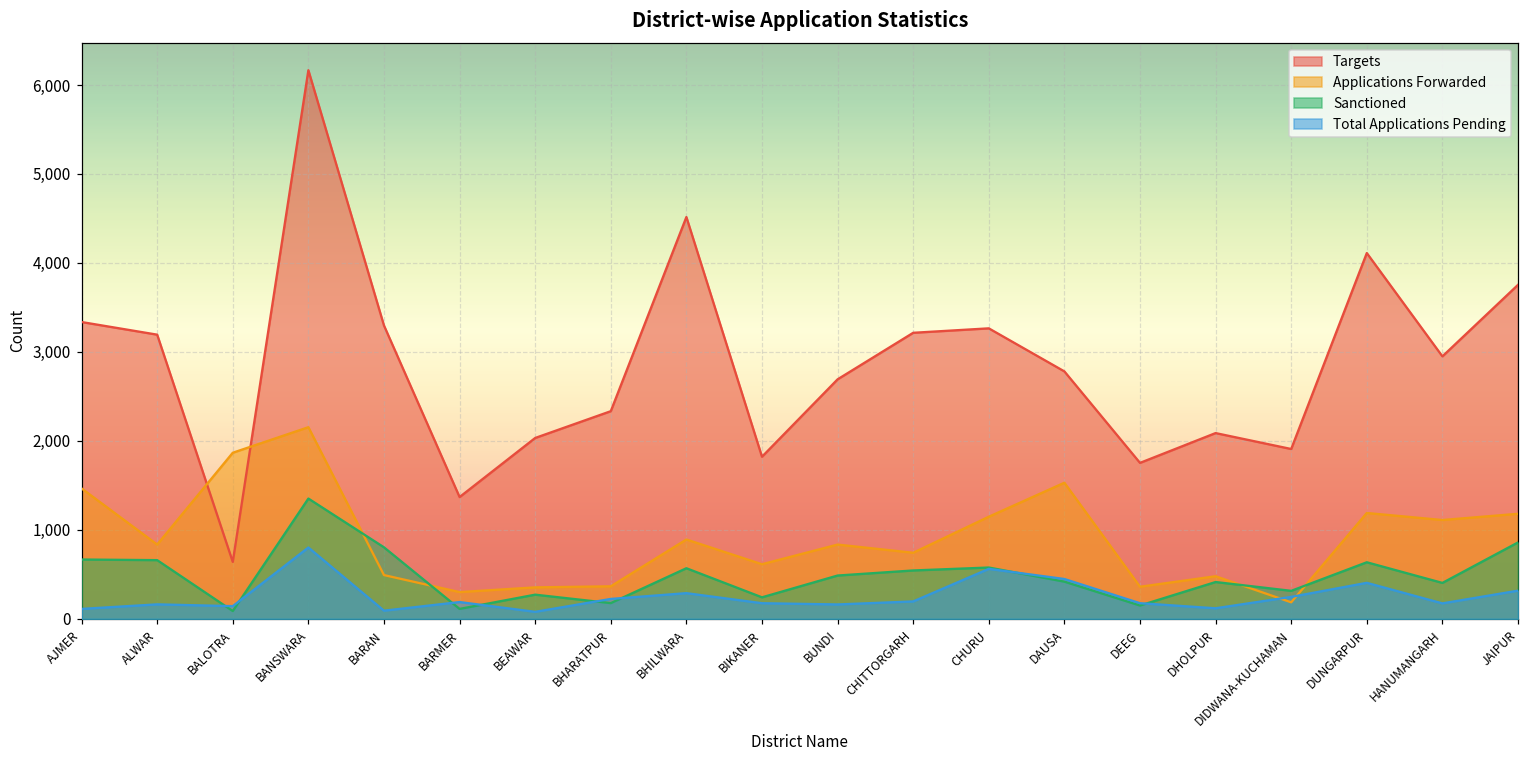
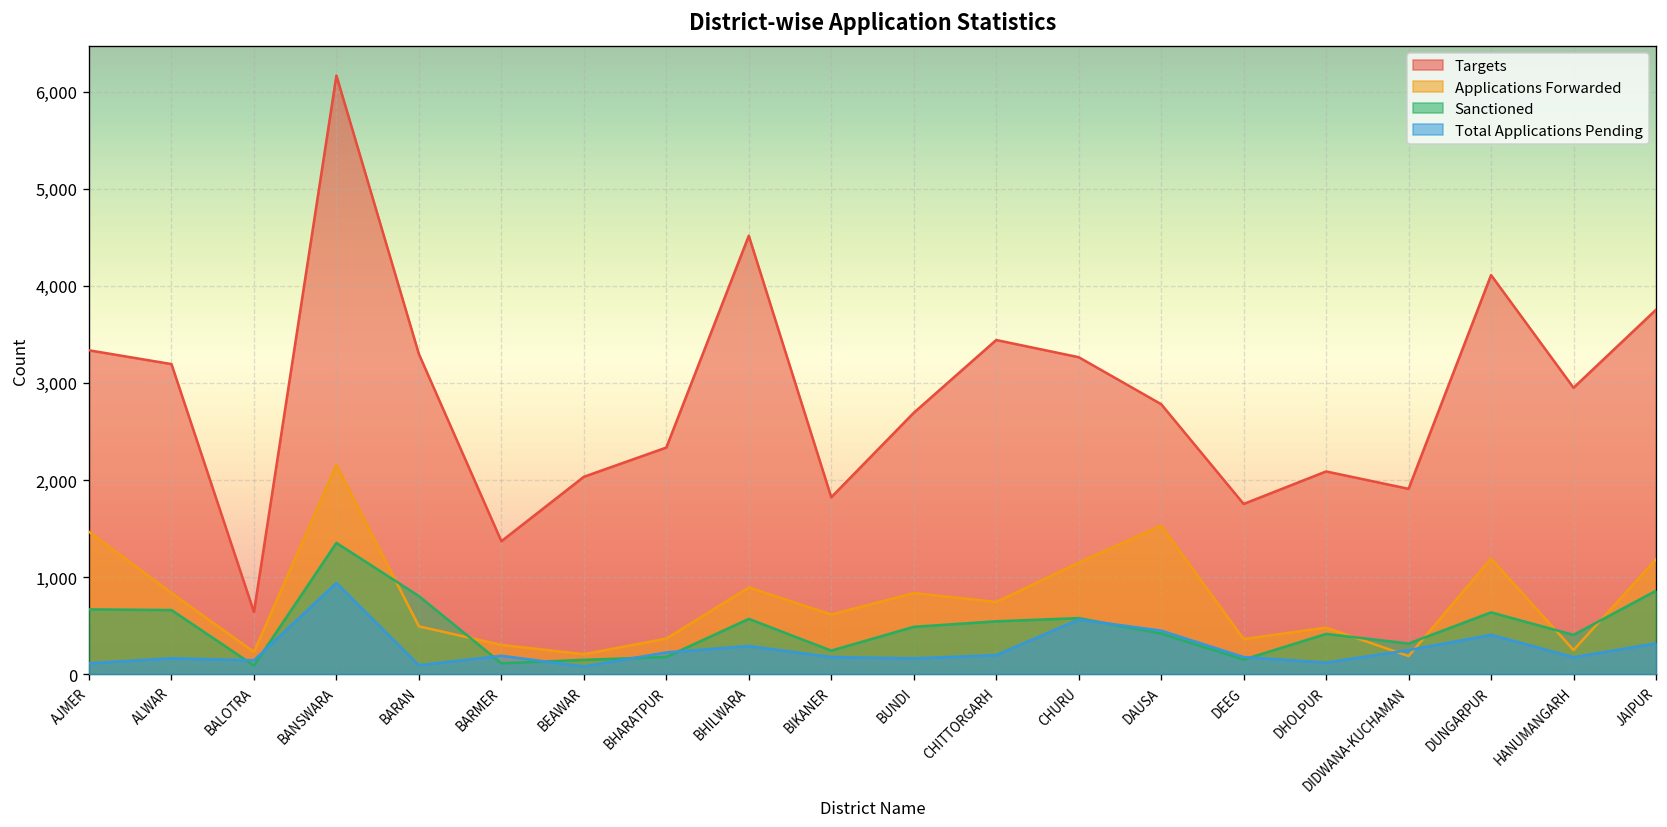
  {
    "Targets": {
      "AJMER": "3,300",
      "ALWAR": "3,200",
      "BALOTRA": "600",
      "BANSWARA": "6,200",
      "BARAN": "3,300",
      "BARMER": "1,400",
      "BEAWAR": "2,000",
      "BHARATPUR": "2,300",
      "BHILWARA": "4,500",
      "BIKANER": "1,800",
      "BUNDI": "2,700",
-     "CHITTORGARH": "3,200",
+     "CHITTORGARH": "3,400",
      "CHURU": "3,300",
      "DAUSA": "2,800",
      "DEEG": "1,800",
      "DHOLPUR": "2,100",
      "DIDWANA-KUCHAMAN": "1,900",
      "DUNGARPUR": "4,100",
      "HANUMANGARH": "3,000",
      "JAIPUR": "3,800"
    },
    "Applications Forwarded": {
      "AJMER": "1,500",
      "ALWAR": "800",
-     "BALOTRA": "1,900",
+     "BALOTRA": "200",
      "BANSWARA": "2,200",
      "BARAN": "500",
      "BARMER": "300",
-     "BEAWAR": "400",
+     "BEAWAR": "200",
      "BHARATPUR": "400",
      "BHILWARA": "900",
      "BIKANER": "600",
      "BUNDI": "800",
      "CHITTORGARH": "700",
      "CHURU": "1,100",
      "DAUSA": "1,500",
      "DEEG": "400",
      "DHOLPUR": "500",
      "DIDWANA-KUCHAMAN": "200",
      "DUNGARPUR": "1,200",
-     "HANUMANGARH": "1,100",
+     "HANUMANGARH": "200",
      "JAIPUR": "1,200"
    },
    "Sanctioned": {
      "AJMER": "700",
      "ALWAR": "700",
      "BALOTRA": "100",
      "BANSWARA": "1,400",
      "BARAN": "800",
      "BARMER": "100",
-     "BEAWAR": "300",
+     "BEAWAR": "100",
      "BHARATPUR": "200",
      "BHILWARA": "600",
      "BIKANER": "200",
      "BUNDI": "500",
      "CHITTORGARH": "500",
      "DHOLPUR": "400",
      "DIDWANA-KUCHAMAN": "300",
      "DUNGARPUR": "600",
      "HANUMANGARH": "400",
      "JAIPUR": "900"
    },
    "Total Applications Pending": {
      "AJMER": "100",
      "ALWAR": "200",
      "BALOTRA": "100",
-     "BANSWARA": "800",
+     "BANSWARA": "900",
      "BARAN": "100",
      "BARMER": "200",
      "BEAWAR": "100",
      "BHARATPUR": "200",
      "BHILWARA": "300",
      "BIKANER": "200",
      "BUNDI": "200",
      "CHITTORGARH": "200",
      "DHOLPUR": "100",
      "DIDWANA-KUCHAMAN": "200",
      "DUNGARPUR": "400",
      "HANUMANGARH": "200",
      "JAIPUR": "300"
    }
  }
